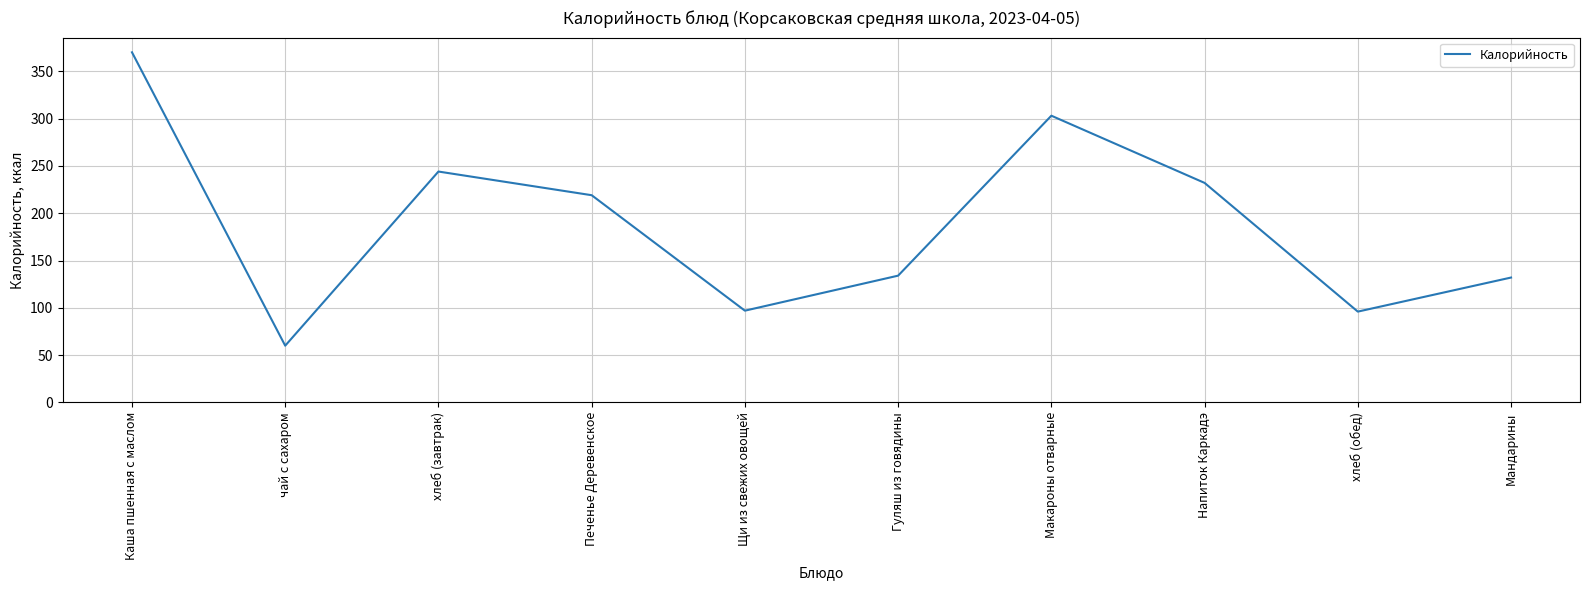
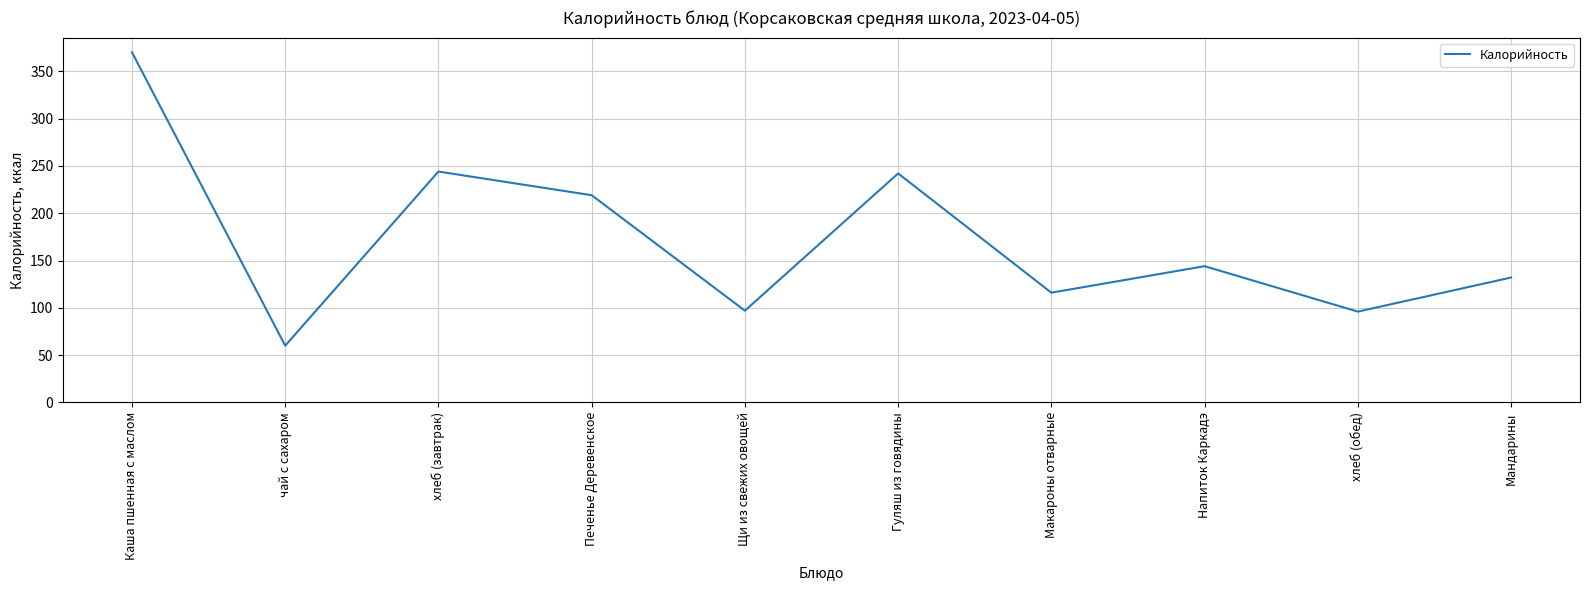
  {
    "Каша пшенная с маслом": 370,
    "чай с сахаром": 60,
    "хлеб (завтрак)": 240,
    "Печенье Деревенское": 220,
    "Щи из свежих овощей": 100,
-   "Гуляш из говядины": 130,
-   "Макароны отварные": 300,
-   "Напиток Каркадэ": 230,
+   "Гуляш из говядины": 240,
+   "Макароны отварные": 120,
+   "Напиток Каркадэ": 140,
    "хлеб (обед)": 100,
    "Мандарины": 130
  }
